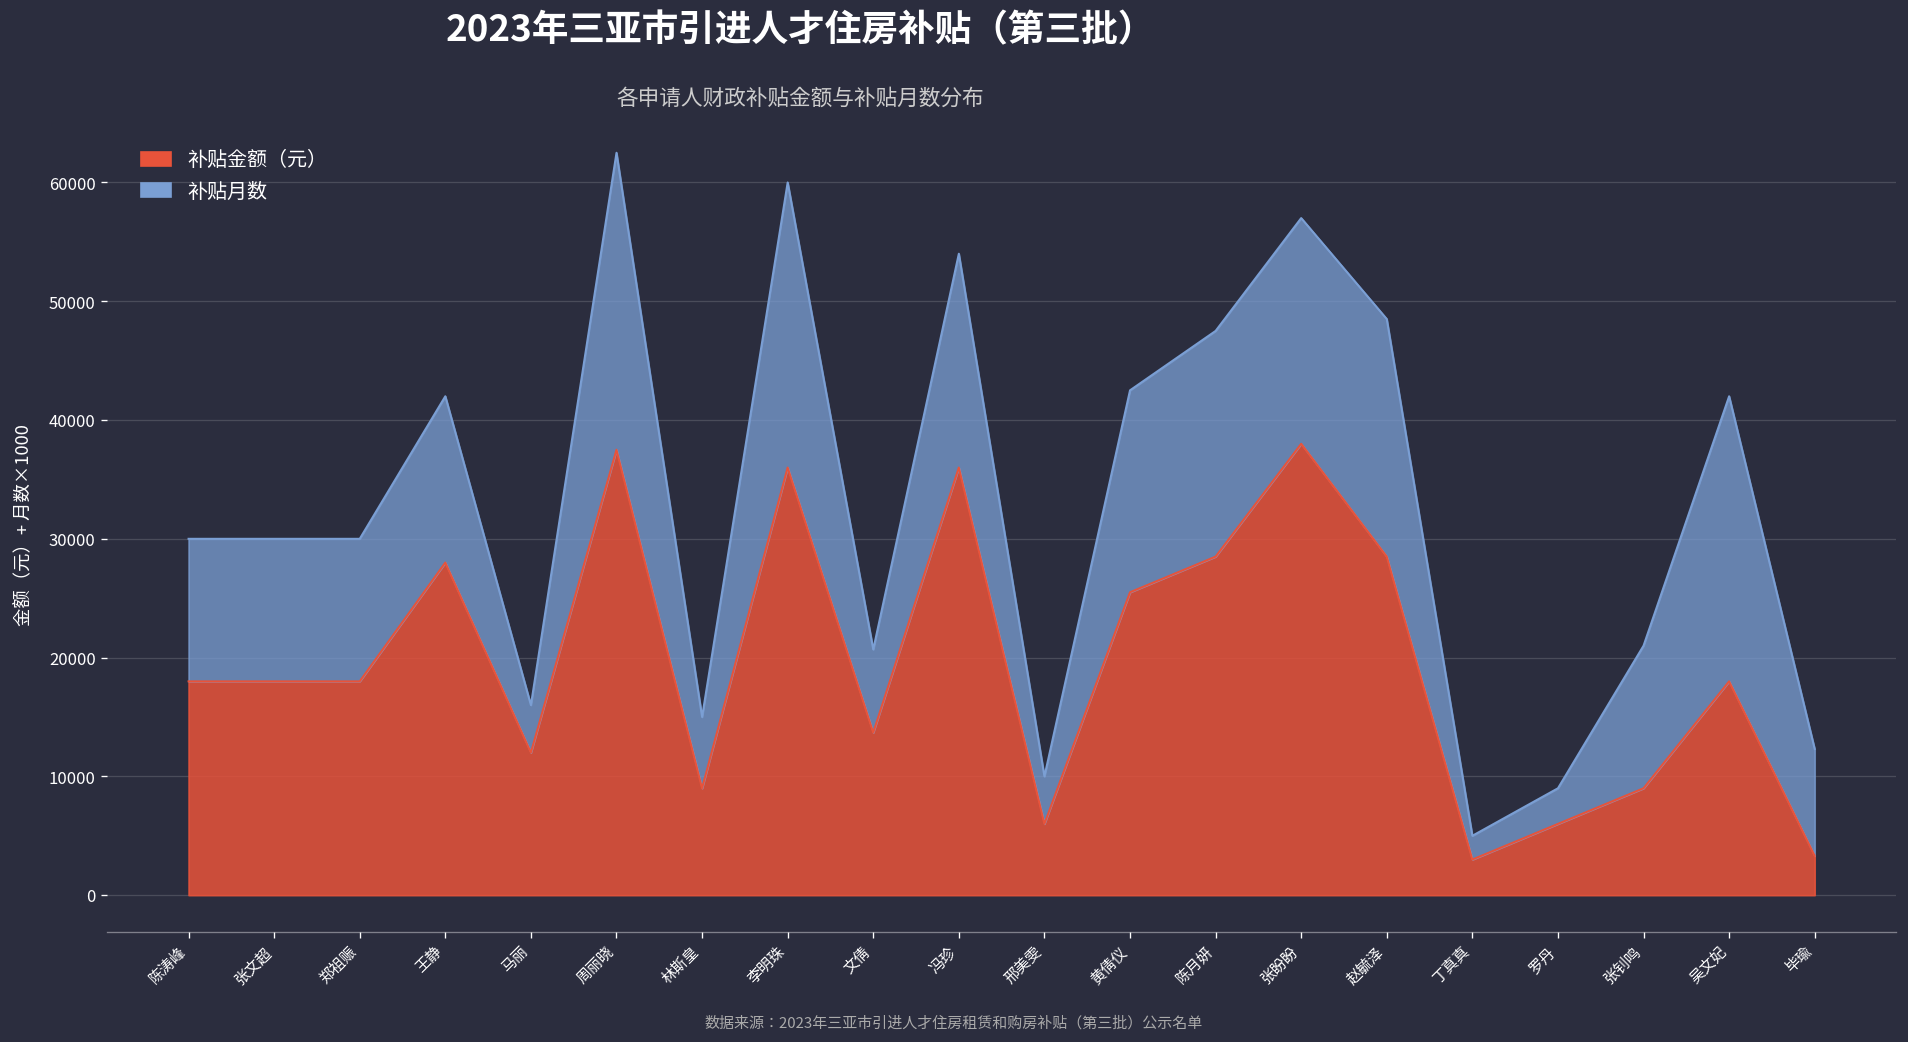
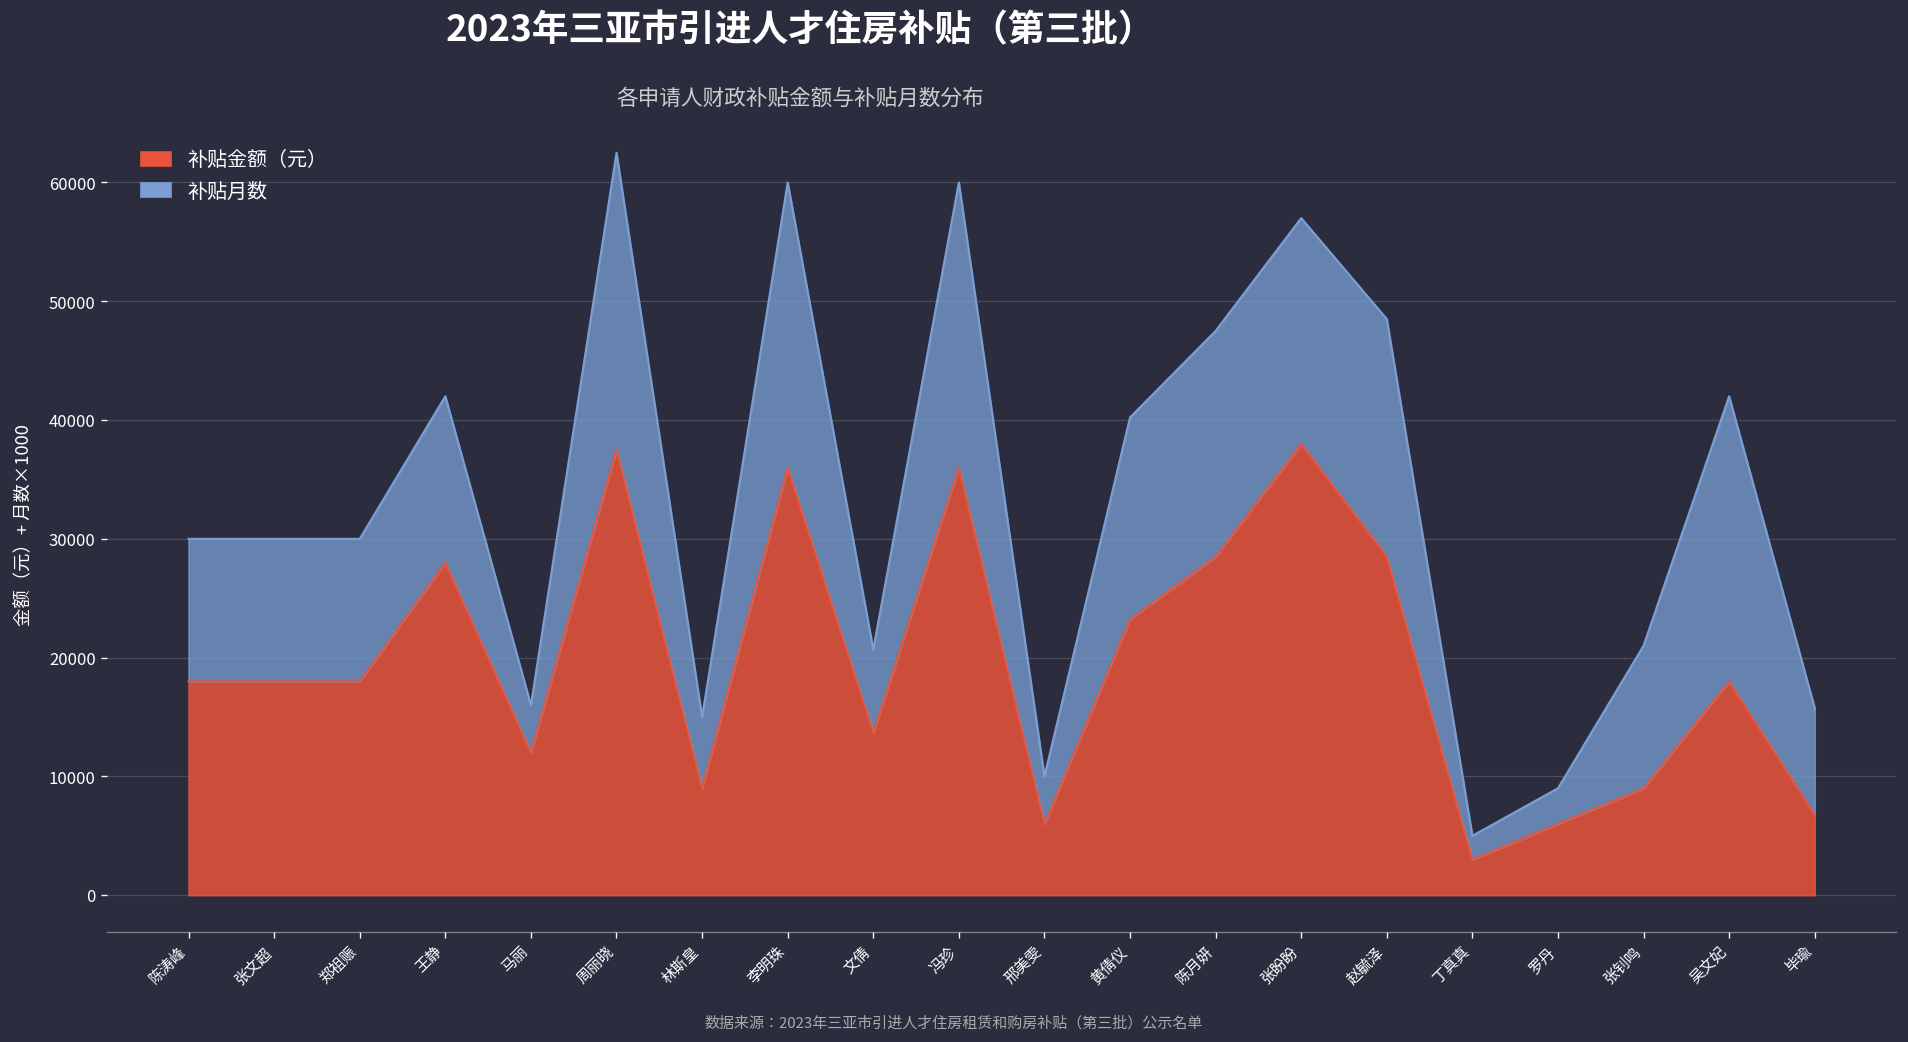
  {
    "补贴金额（元）": {
      "陈涛峰": 18000,
      "张文超": 18000,
      "郑祖赈": 18000,
      "王静": 28000,
      "马丽": 12000,
      "周丽晓": 38000,
      "林斯皇": 9000,
      "李明珠": 36000,
      "文倩": 14000,
      "冯珍": 36000,
      "邢美雯": 6000,
-     "黄倩仪": 26000,
+     "黄倩仪": 23000,
      "陈月妍": 29000,
      "张盼盼": 38000,
      "赵毓泽": 29000,
      "丁真真": 3000,
      "罗丹": 6000,
      "张钊鸣": 9000,
      "吴文妃": 18000,
-     "毕瑜": 3000
+     "毕瑜": 7000
    },
    "补贴月数": {
      "陈涛峰": 12000,
      "张文超": 12000,
      "郑祖赈": 12000,
      "王静": 14000,
      "马丽": 4000,
      "周丽晓": 25000,
      "林斯皇": 6000,
      "李明珠": 24000,
      "文倩": 7000,
-     "冯珍": 18000,
+     "冯珍": 24000,
      "邢美雯": 4000,
      "黄倩仪": 17000,
      "陈月妍": 19000,
      "张盼盼": 19000,
      "赵毓泽": 20000,
      "丁真真": 2000,
      "罗丹": 3000,
      "张钊鸣": 12000,
      "吴文妃": 24000,
      "毕瑜": 9000
    }
  }
